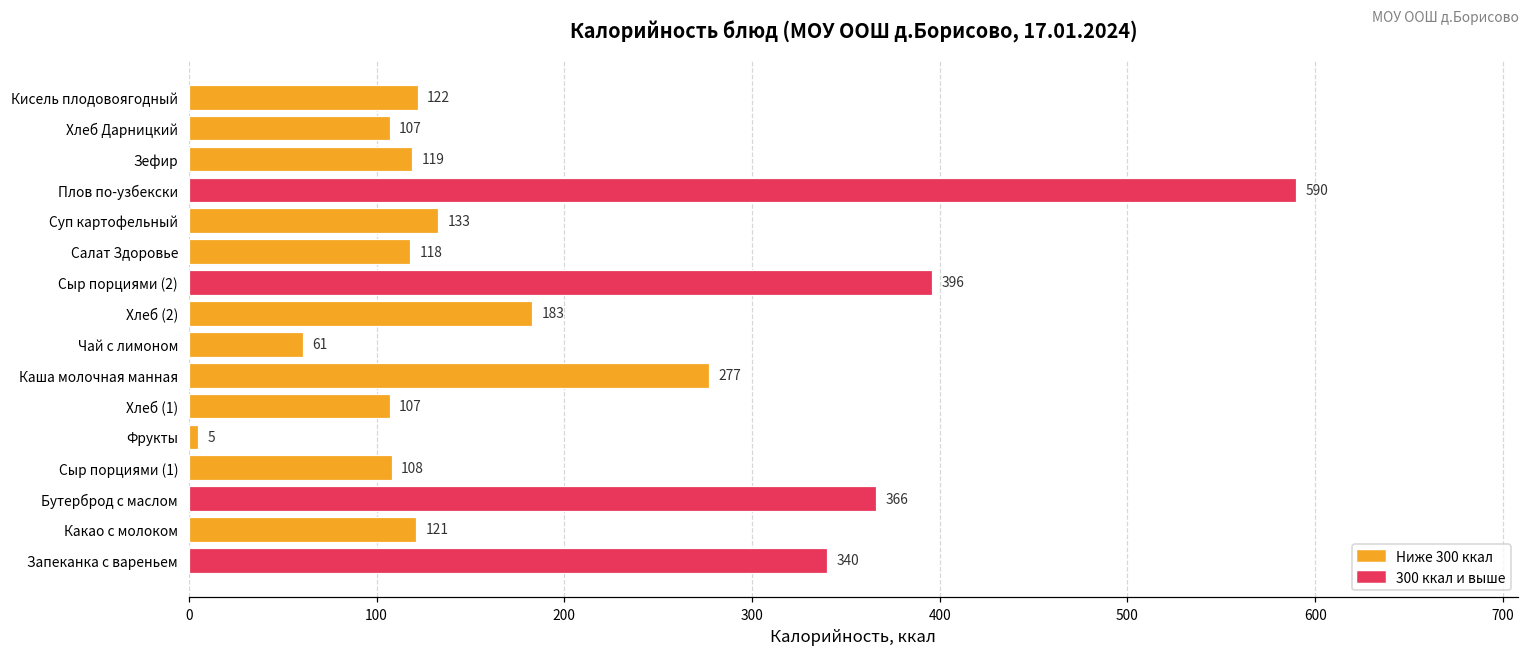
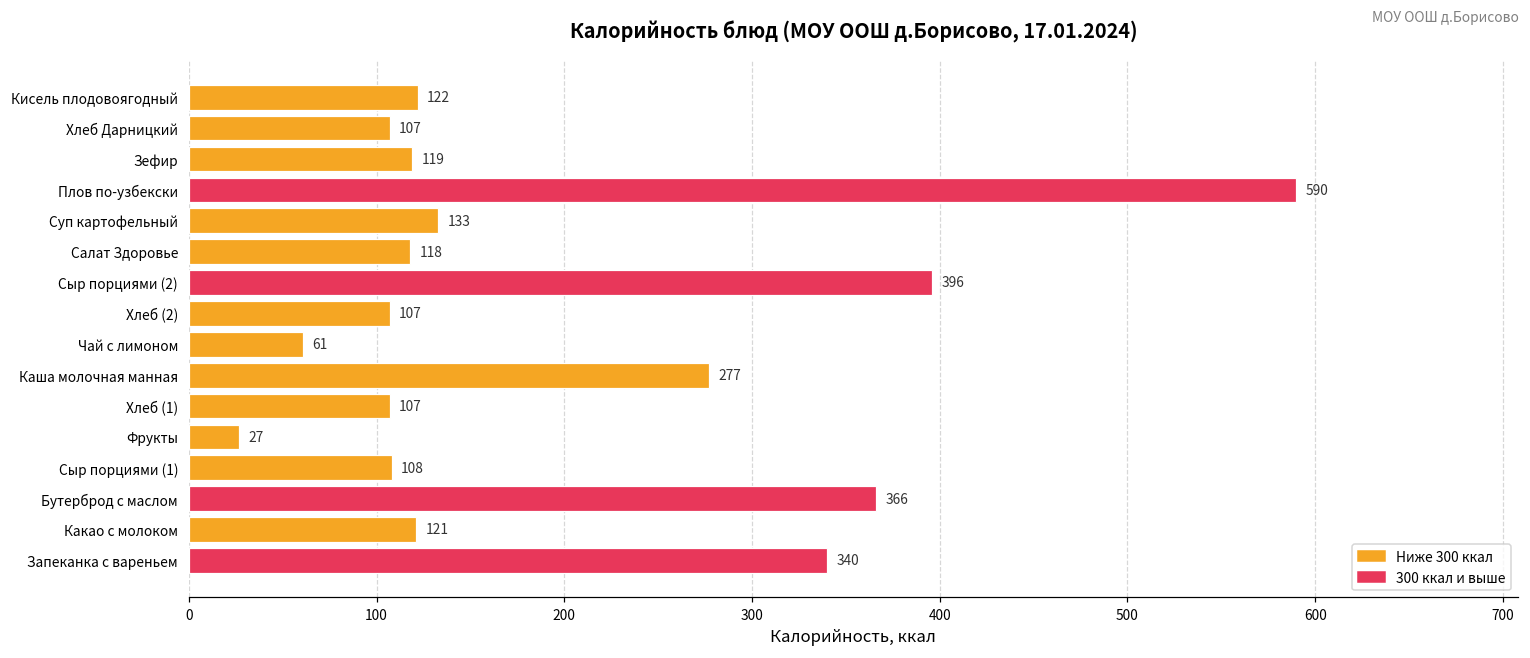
  {
    "Кисель плодовоягодный": 122,
    "Хлеб Дарницкий": 107,
    "Зефир": 119,
    "Плов по-узбекски": 590,
    "Суп картофельный": 133,
    "Салат Здоровье": 118,
    "Сыр порциями (2)": 396,
-   "Хлеб (2)": 183,
+   "Хлеб (2)": 107,
    "Чай с лимоном": 61,
    "Каша молочная манная": 277,
    "Хлеб (1)": 107,
-   "Фрукты": 5,
+   "Фрукты": 27,
    "Сыр порциями (1)": 108,
    "Бутерброд с маслом": 366,
    "Какао с молоком": 121,
    "Запеканка с вареньем": 340
  }
